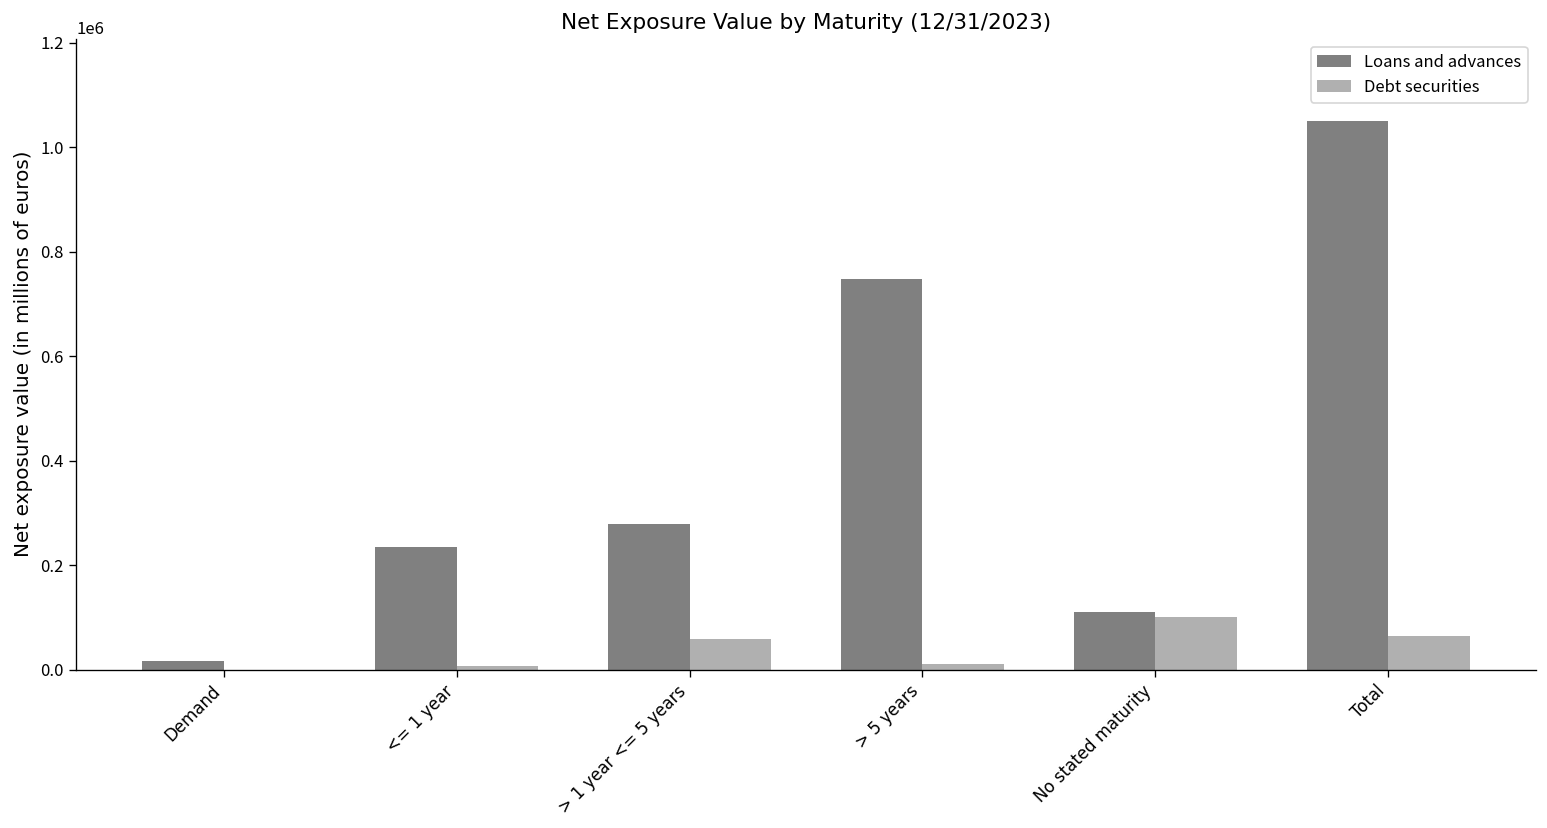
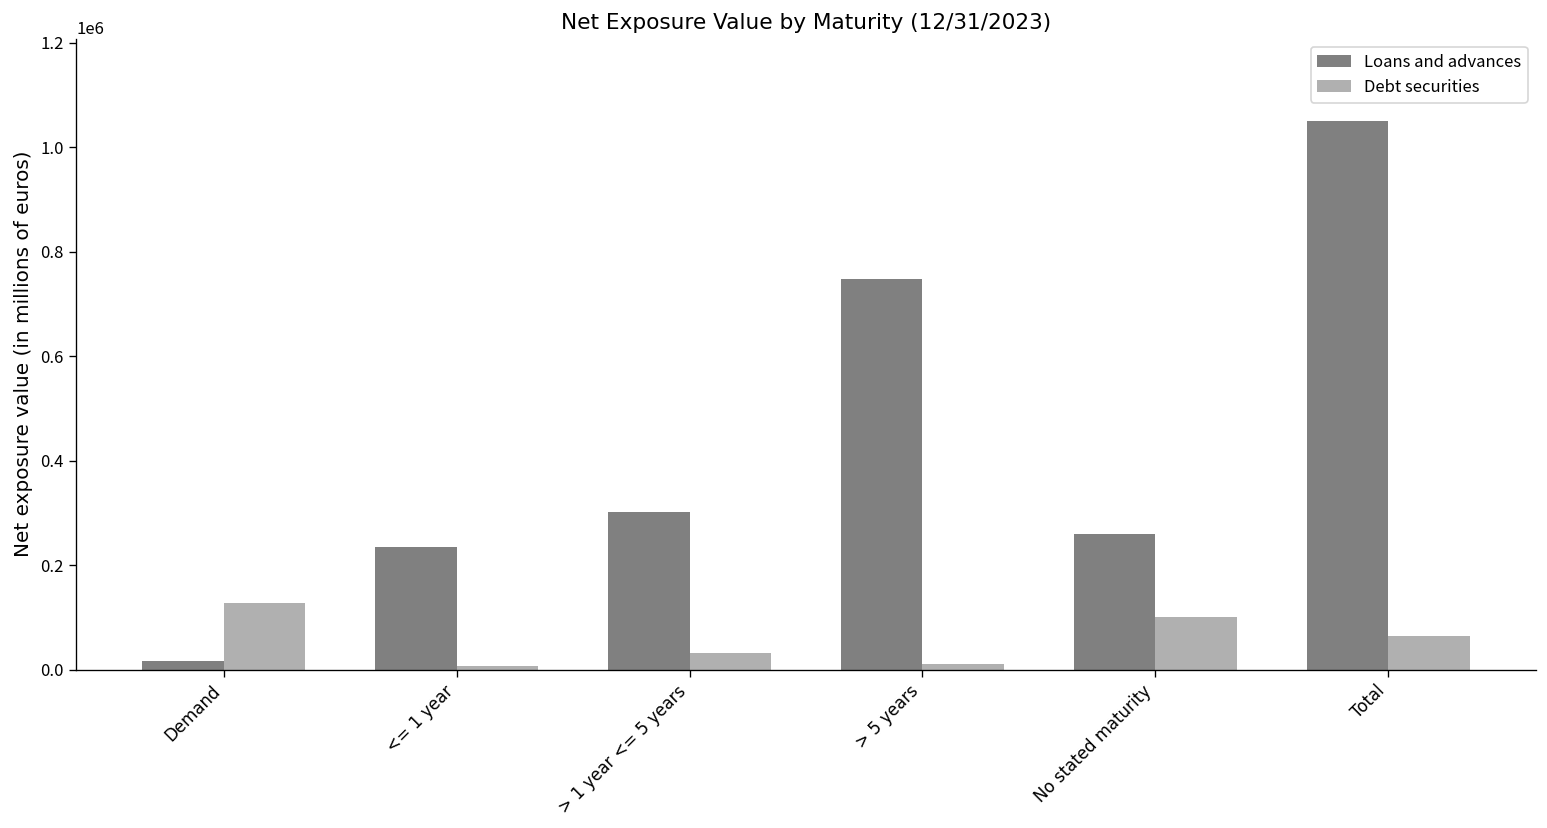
  {
    "Loans and advances": {
      "Demand": 20000,
      "<= 1 year": 240000,
-     "> 1 year <= 5 years": 280000,
+     "> 1 year <= 5 years": 300000,
      "> 5 years": 750000,
-     "No stated maturity": 110000,
+     "No stated maturity": 260000,
      "Total": 1050000
    },
    "Debt securities": {
-     "Demand": 0,
+     "Demand": 130000,
      "<= 1 year": 10000,
-     "> 1 year <= 5 years": 60000,
+     "> 1 year <= 5 years": 30000,
      "> 5 years": 10000,
      "No stated maturity": 100000,
      "Total": 70000
    }
  }
